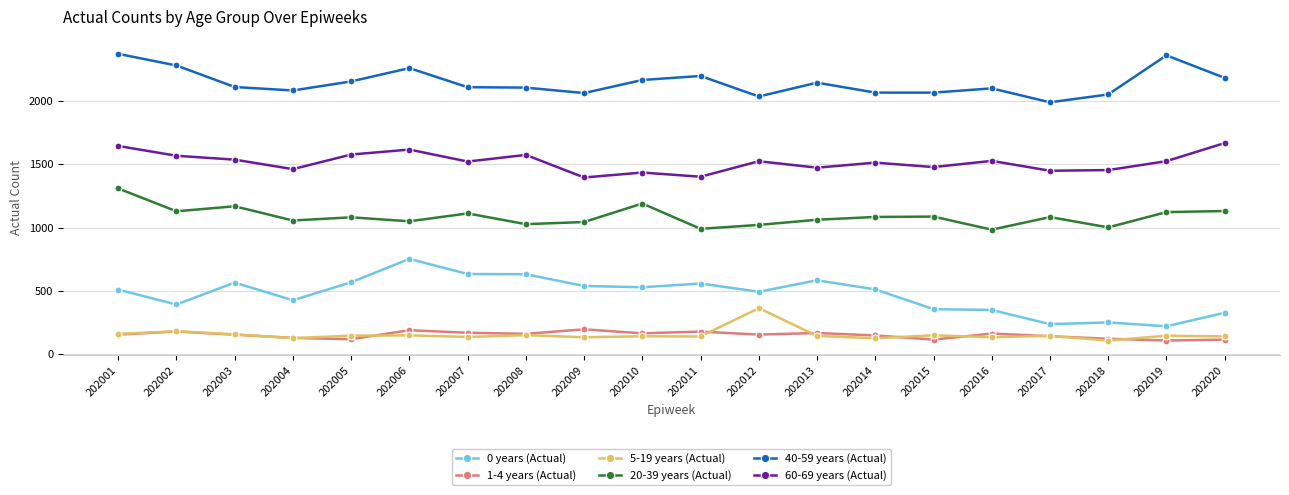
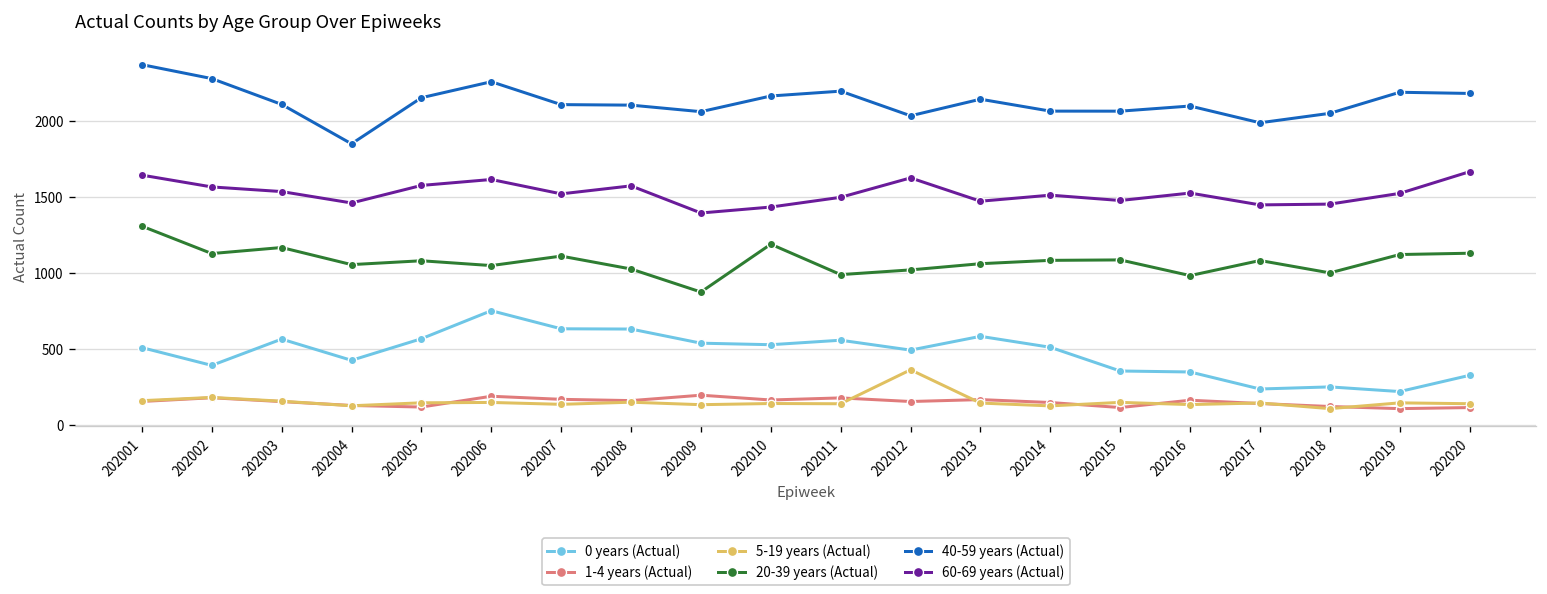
  {
    "0 years (Actual)": {
      "202001": 510,
      "202002": 390,
      "202003": 570,
      "202004": 430,
      "202005": 570,
      "202006": 750,
      "202007": 630,
      "202008": 630,
      "202009": 540,
      "202010": 530,
      "202011": 560,
      "202012": 490,
      "202013": 580,
      "202014": 510,
      "202015": 360,
      "202016": 350,
      "202017": 240,
      "202018": 250,
      "202019": 220,
      "202020": 330
    },
    "1-4 years (Actual)": {
      "202005": 120,
      "202006": 190,
      "202007": 170,
      "202009": 200,
      "202010": 160,
      "202011": 180,
      "202012": 150,
      "202013": 170,
      "202014": 150,
      "202015": 110,
      "202016": 160,
      "202019": 110,
      "202020": 110
    },
    "5-19 years (Actual)": {
      "202005": 150,
      "202006": 150,
      "202007": 140,
      "202009": 130,
      "202010": 140,
      "202011": 140,
      "202012": 360,
      "202013": 140,
      "202014": 130,
      "202015": 150,
      "202016": 130,
      "202019": 150,
      "202020": 140
    },
    "20-39 years (Actual)": {
      "202001": 1310,
      "202002": 1130,
      "202003": 1170,
      "202004": 1060,
      "202005": 1080,
      "202006": 1050,
      "202007": 1110,
      "202008": 1030,
-     "202009": 1040,
+     "202009": 880,
      "202010": 1190,
      "202011": 990,
      "202012": 1020,
      "202013": 1060,
      "202014": 1080,
      "202015": 1090,
      "202016": 980,
      "202017": 1080,
      "202018": 1000,
      "202019": 1120,
      "202020": 1130
    },
    "40-59 years (Actual)": {
      "202001": 2370,
      "202002": 2280,
      "202003": 2110,
-     "202004": 2080,
+     "202004": 1850,
      "202005": 2150,
      "202006": 2260,
      "202007": 2110,
      "202008": 2110,
      "202009": 2060,
      "202010": 2170,
      "202011": 2200,
      "202012": 2040,
      "202013": 2150,
      "202014": 2070,
      "202015": 2070,
      "202016": 2100,
      "202017": 1990,
      "202018": 2050,
-     "202019": 2360,
+     "202019": 2190,
      "202020": 2180
    },
    "60-69 years (Actual)": {
      "202001": 1650,
      "202002": 1570,
      "202003": 1540,
      "202004": 1460,
      "202005": 1580,
      "202006": 1620,
      "202007": 1520,
      "202008": 1570,
      "202009": 1400,
      "202010": 1430,
-     "202011": 1400,
-     "202012": 1520,
+     "202011": 1500,
+     "202012": 1630,
      "202013": 1470,
      "202014": 1510,
      "202015": 1480,
      "202016": 1530,
      "202017": 1450,
      "202018": 1450,
      "202019": 1520,
      "202020": 1670
    }
  }
